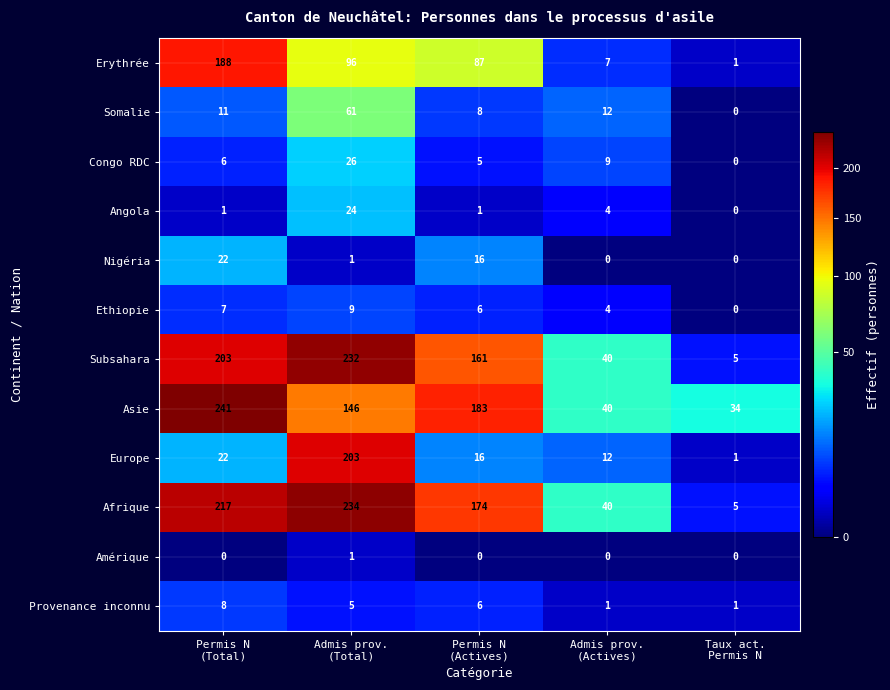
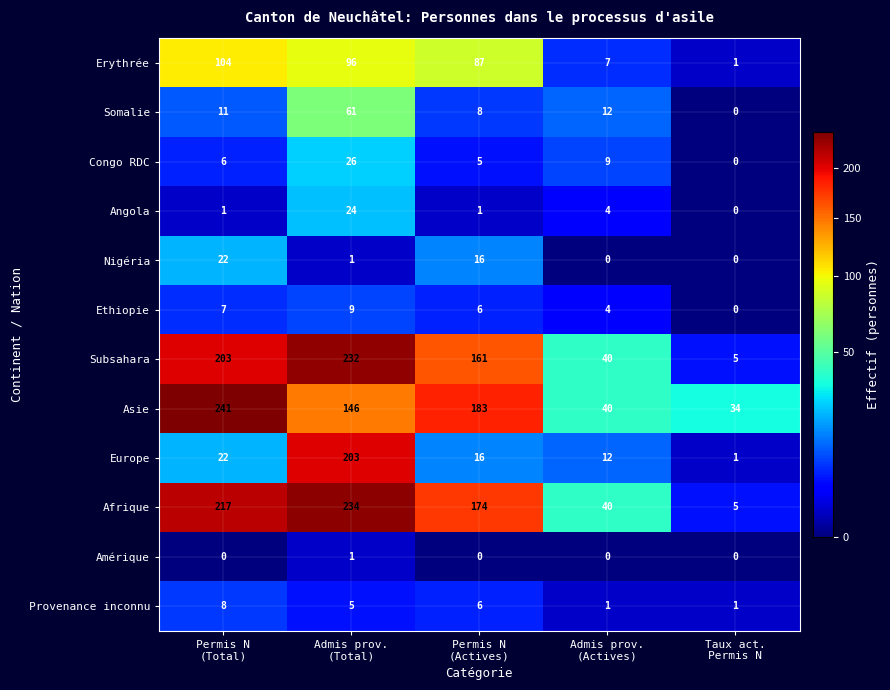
  {
    "Erythrée": {
-     "Permis N (Total)": 188,
+     "Permis N (Total)": 104,
      "Admis prov. (Total)": 96,
      "Permis N (Actives)": 87,
      "Admis prov. (Actives)": 7,
      "Taux act. Permis N": 1
    },
    "Somalie": {
      "Permis N (Total)": 11,
      "Admis prov. (Total)": 61,
      "Permis N (Actives)": 8,
      "Admis prov. (Actives)": 12,
      "Taux act. Permis N": 0
    },
    "Congo RDC": {
      "Permis N (Total)": 6,
      "Admis prov. (Total)": 26,
      "Permis N (Actives)": 5,
      "Admis prov. (Actives)": 9,
      "Taux act. Permis N": 0
    },
    "Angola": {
      "Permis N (Total)": 1,
      "Admis prov. (Total)": 24,
      "Permis N (Actives)": 1,
      "Admis prov. (Actives)": 4,
      "Taux act. Permis N": 0
    },
    "Nigéria": {
      "Permis N (Total)": 22,
      "Admis prov. (Total)": 1,
      "Permis N (Actives)": 16,
      "Admis prov. (Actives)": 0,
      "Taux act. Permis N": 0
    },
    "Ethiopie": {
      "Permis N (Total)": 7,
      "Admis prov. (Total)": 9,
      "Permis N (Actives)": 6,
      "Admis prov. (Actives)": 4,
      "Taux act. Permis N": 0
    },
    "Subsahara": {
      "Permis N (Total)": 203,
      "Admis prov. (Total)": 232,
      "Permis N (Actives)": 161,
      "Admis prov. (Actives)": 40,
      "Taux act. Permis N": 5
    },
    "Asie": {
      "Permis N (Total)": 241,
      "Admis prov. (Total)": 146,
      "Permis N (Actives)": 183,
      "Admis prov. (Actives)": 40,
      "Taux act. Permis N": 34
    },
    "Europe": {
      "Permis N (Total)": 22,
      "Admis prov. (Total)": 203,
      "Permis N (Actives)": 16,
      "Admis prov. (Actives)": 12,
      "Taux act. Permis N": 1
    },
    "Afrique": {
      "Permis N (Total)": 217,
      "Admis prov. (Total)": 234,
      "Permis N (Actives)": 174,
      "Admis prov. (Actives)": 40,
      "Taux act. Permis N": 5
    },
    "Amérique": {
      "Permis N (Total)": 0,
      "Admis prov. (Total)": 1,
      "Permis N (Actives)": 0,
      "Admis prov. (Actives)": 0,
      "Taux act. Permis N": 0
    },
    "Provenance inconnu": {
      "Permis N (Total)": 8,
      "Admis prov. (Total)": 5,
      "Permis N (Actives)": 6,
      "Admis prov. (Actives)": 1,
      "Taux act. Permis N": 1
    }
  }
